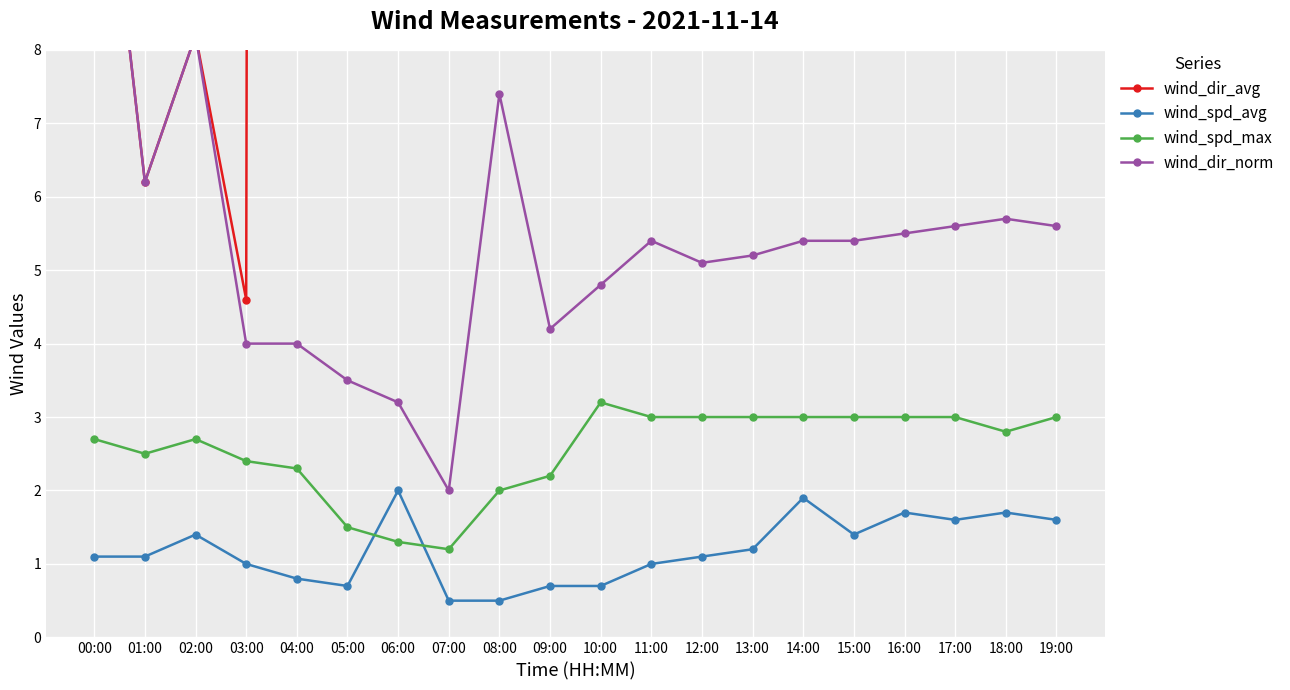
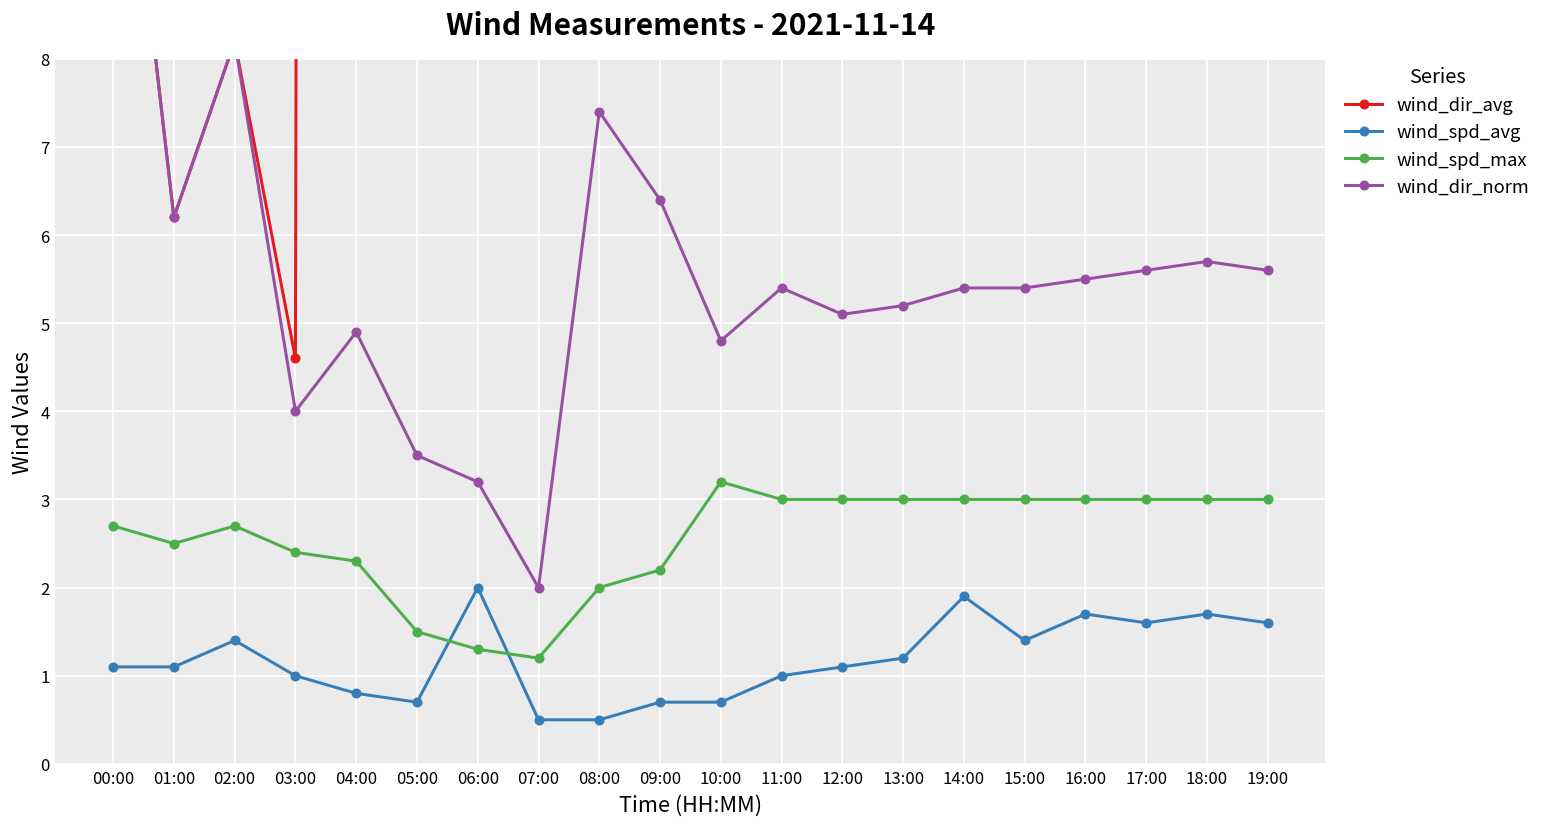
  {
    "wind_dir_avg": {
      "03:00": 4.6
    },
    "wind_spd_avg": {
      "00:00": 1.1,
      "01:00": 1.1,
      "02:00": 1.4,
      "03:00": 1.0,
      "04:00": 0.8,
      "05:00": 0.7,
      "06:00": 2.0,
      "07:00": 0.5,
      "08:00": 0.5,
      "09:00": 0.7,
      "10:00": 0.7,
      "11:00": 1.0,
      "12:00": 1.1,
      "13:00": 1.2,
      "14:00": 1.9,
      "15:00": 1.4,
      "16:00": 1.7,
      "17:00": 1.6,
      "18:00": 1.7,
      "19:00": 1.6
    },
    "wind_spd_max": {
      "00:00": 2.7,
      "01:00": 2.5,
      "02:00": 2.7,
      "03:00": 2.4,
      "04:00": 2.3,
      "05:00": 1.5,
      "06:00": 1.3,
      "07:00": 1.2,
      "08:00": 2.0,
      "09:00": 2.2,
      "10:00": 3.2,
      "11:00": 3.0,
      "12:00": 3.0,
      "13:00": 3.0,
      "14:00": 3.0,
      "15:00": 3.0,
      "16:00": 3.0,
      "17:00": 3.0,
-     "18:00": 2.8,
+     "18:00": 3.0,
      "19:00": 3.0
    },
    "wind_dir_norm": {
      "03:00": 4.0,
-     "04:00": 4.0,
+     "04:00": 4.9,
      "05:00": 3.5,
      "06:00": 3.2,
      "07:00": 2.0,
      "08:00": 7.4,
-     "09:00": 4.2,
+     "09:00": 6.4,
      "10:00": 4.8,
      "11:00": 5.4,
      "12:00": 5.1,
      "13:00": 5.2,
      "14:00": 5.4,
      "15:00": 5.4,
      "16:00": 5.5,
      "17:00": 5.6,
      "18:00": 5.7,
      "19:00": 5.6
    }
  }
